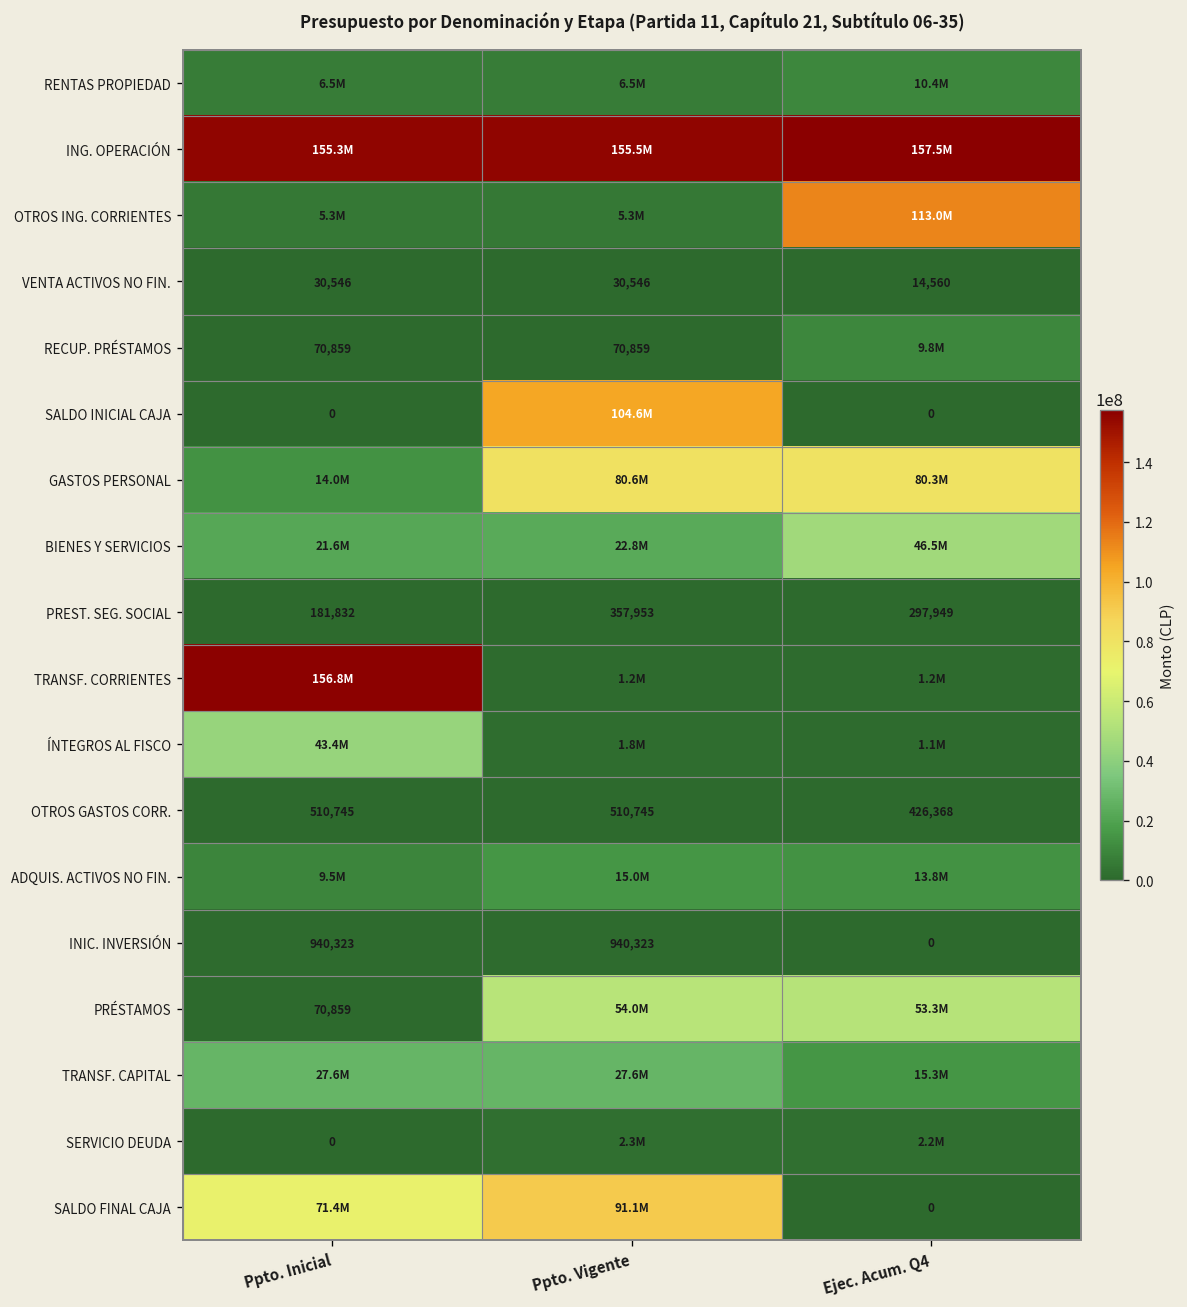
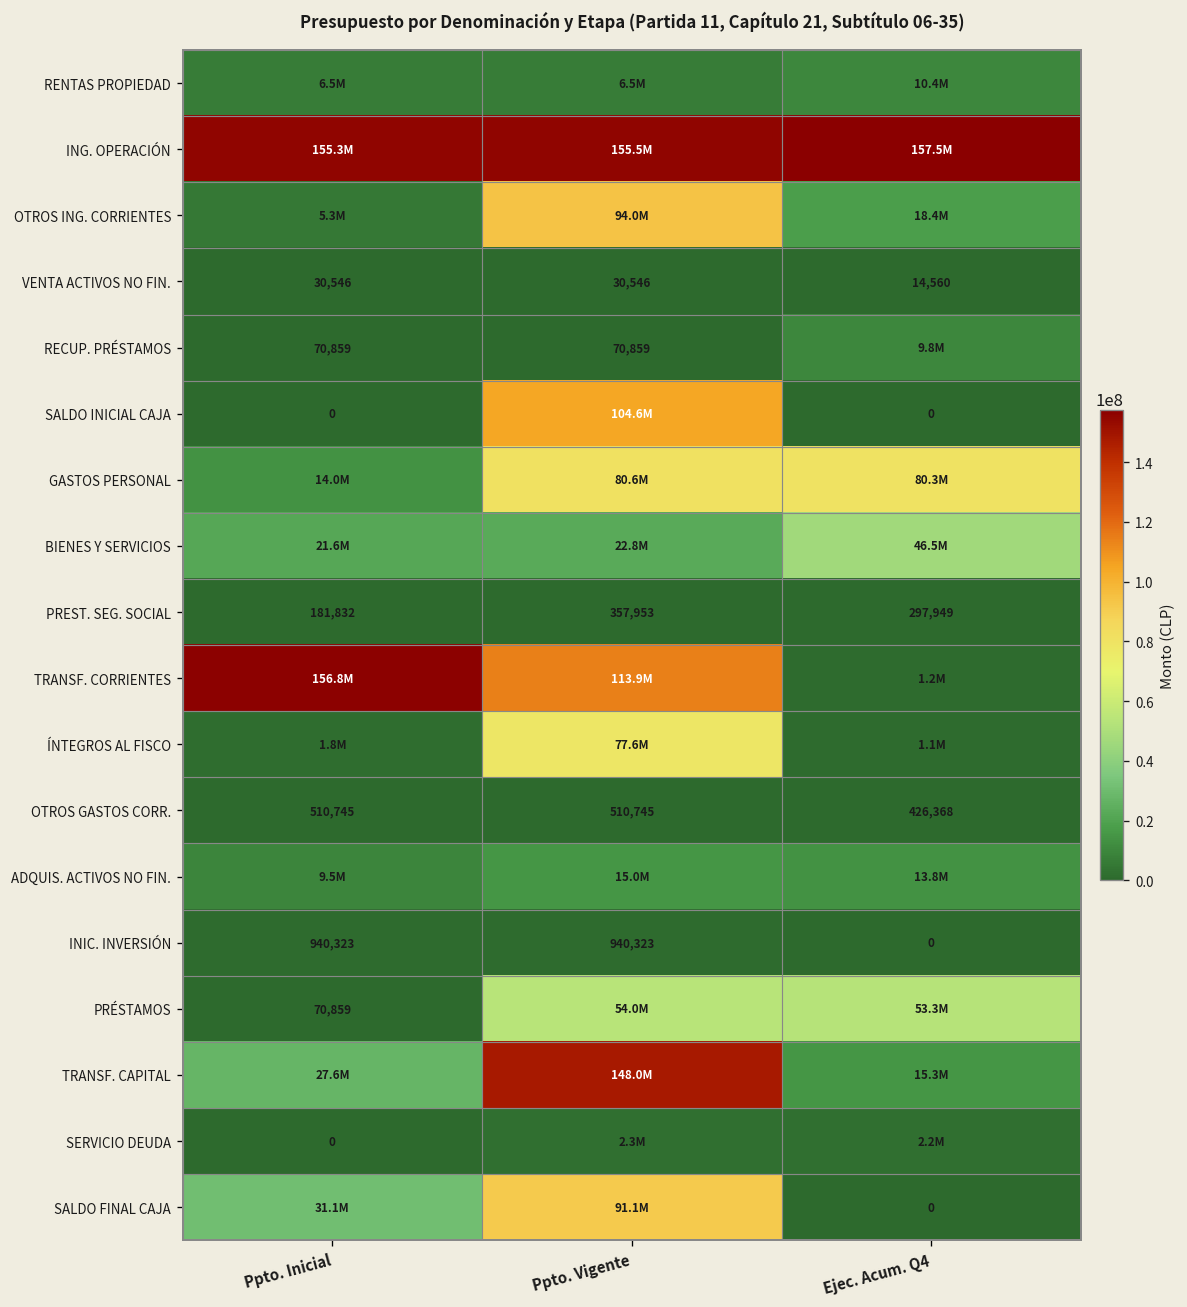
  {
    "RENTAS PROPIEDAD": {
      "Ppto. Inicial": "6.5M",
      "Ppto. Vigente": "6.5M",
      "Ejec. Acum. Q4": "10.4M"
    },
    "ING. OPERACIÓN": {
      "Ppto. Inicial": "155.3M",
      "Ppto. Vigente": "155.5M",
      "Ejec. Acum. Q4": "157.5M"
    },
    "OTROS ING. CORRIENTES": {
      "Ppto. Inicial": "5.3M",
-     "Ppto. Vigente": "5.3M",
-     "Ejec. Acum. Q4": "113.0M"
+     "Ppto. Vigente": "94.0M",
+     "Ejec. Acum. Q4": "18.4M"
    },
    "VENTA ACTIVOS NO FIN.": {
      "Ppto. Inicial": "30,546",
      "Ppto. Vigente": "30,546",
      "Ejec. Acum. Q4": "14,560"
    },
    "RECUP. PRÉSTAMOS": {
      "Ppto. Inicial": "70,859",
      "Ppto. Vigente": "70,859",
      "Ejec. Acum. Q4": "9.8M"
    },
    "SALDO INICIAL CAJA": {
      "Ppto. Inicial": "0",
      "Ppto. Vigente": "104.6M",
      "Ejec. Acum. Q4": "0"
    },
    "GASTOS PERSONAL": {
      "Ppto. Inicial": "14.0M",
      "Ppto. Vigente": "80.6M",
      "Ejec. Acum. Q4": "80.3M"
    },
    "BIENES Y SERVICIOS": {
      "Ppto. Inicial": "21.6M",
      "Ppto. Vigente": "22.8M",
      "Ejec. Acum. Q4": "46.5M"
    },
    "PREST. SEG. SOCIAL": {
      "Ppto. Inicial": "181,832",
      "Ppto. Vigente": "357,953",
      "Ejec. Acum. Q4": "297,949"
    },
    "TRANSF. CORRIENTES": {
      "Ppto. Inicial": "156.8M",
-     "Ppto. Vigente": "1.2M",
+     "Ppto. Vigente": "113.9M",
      "Ejec. Acum. Q4": "1.2M"
    },
    "ÍNTEGROS AL FISCO": {
-     "Ppto. Inicial": "43.4M",
-     "Ppto. Vigente": "1.8M",
+     "Ppto. Inicial": "1.8M",
+     "Ppto. Vigente": "77.6M",
      "Ejec. Acum. Q4": "1.1M"
    },
    "OTROS GASTOS CORR.": {
      "Ppto. Inicial": "510,745",
      "Ppto. Vigente": "510,745",
      "Ejec. Acum. Q4": "426,368"
    },
    "ADQUIS. ACTIVOS NO FIN.": {
      "Ppto. Inicial": "9.5M",
      "Ppto. Vigente": "15.0M",
      "Ejec. Acum. Q4": "13.8M"
    },
    "INIC. INVERSIÓN": {
      "Ppto. Inicial": "940,323",
      "Ppto. Vigente": "940,323",
      "Ejec. Acum. Q4": "0"
    },
    "PRÉSTAMOS": {
      "Ppto. Inicial": "70,859",
      "Ppto. Vigente": "54.0M",
      "Ejec. Acum. Q4": "53.3M"
    },
    "TRANSF. CAPITAL": {
      "Ppto. Inicial": "27.6M",
-     "Ppto. Vigente": "27.6M",
+     "Ppto. Vigente": "148.0M",
      "Ejec. Acum. Q4": "15.3M"
    },
    "SERVICIO DEUDA": {
      "Ppto. Inicial": "0",
      "Ppto. Vigente": "2.3M",
      "Ejec. Acum. Q4": "2.2M"
    },
    "SALDO FINAL CAJA": {
-     "Ppto. Inicial": "71.4M",
+     "Ppto. Inicial": "31.1M",
      "Ppto. Vigente": "91.1M",
      "Ejec. Acum. Q4": "0"
    }
  }
